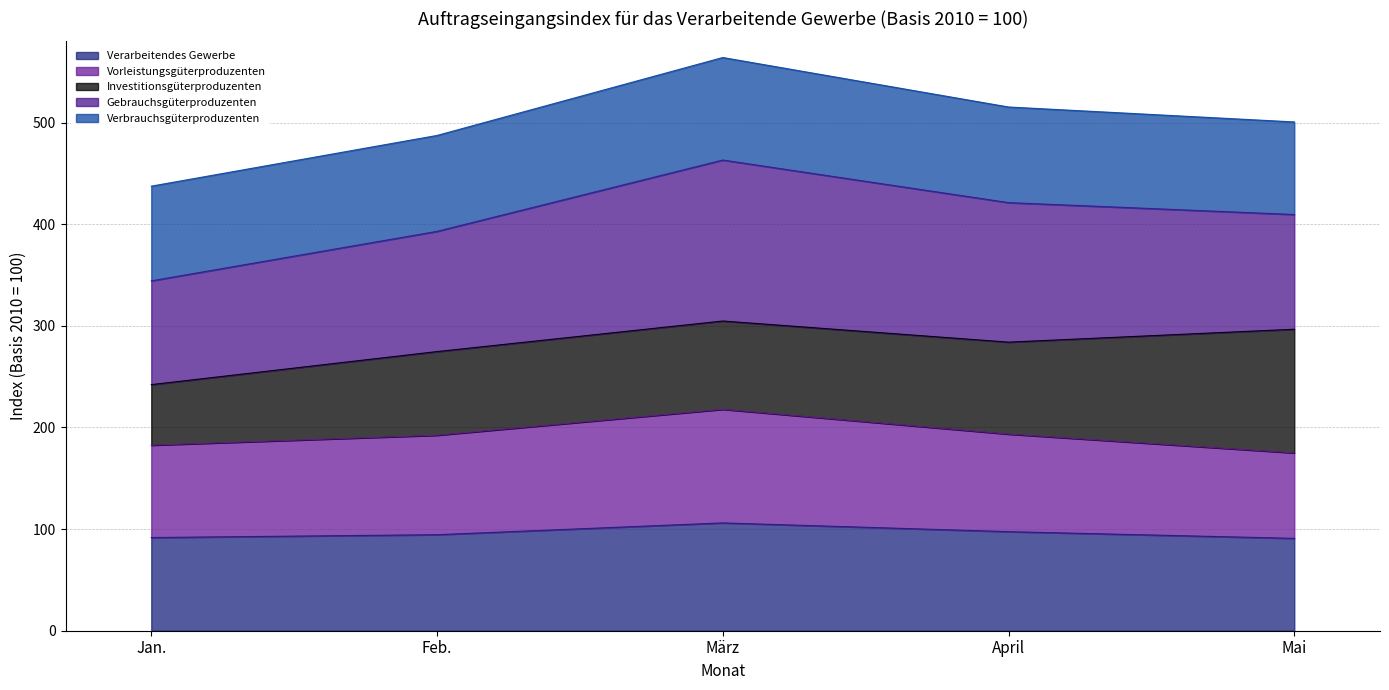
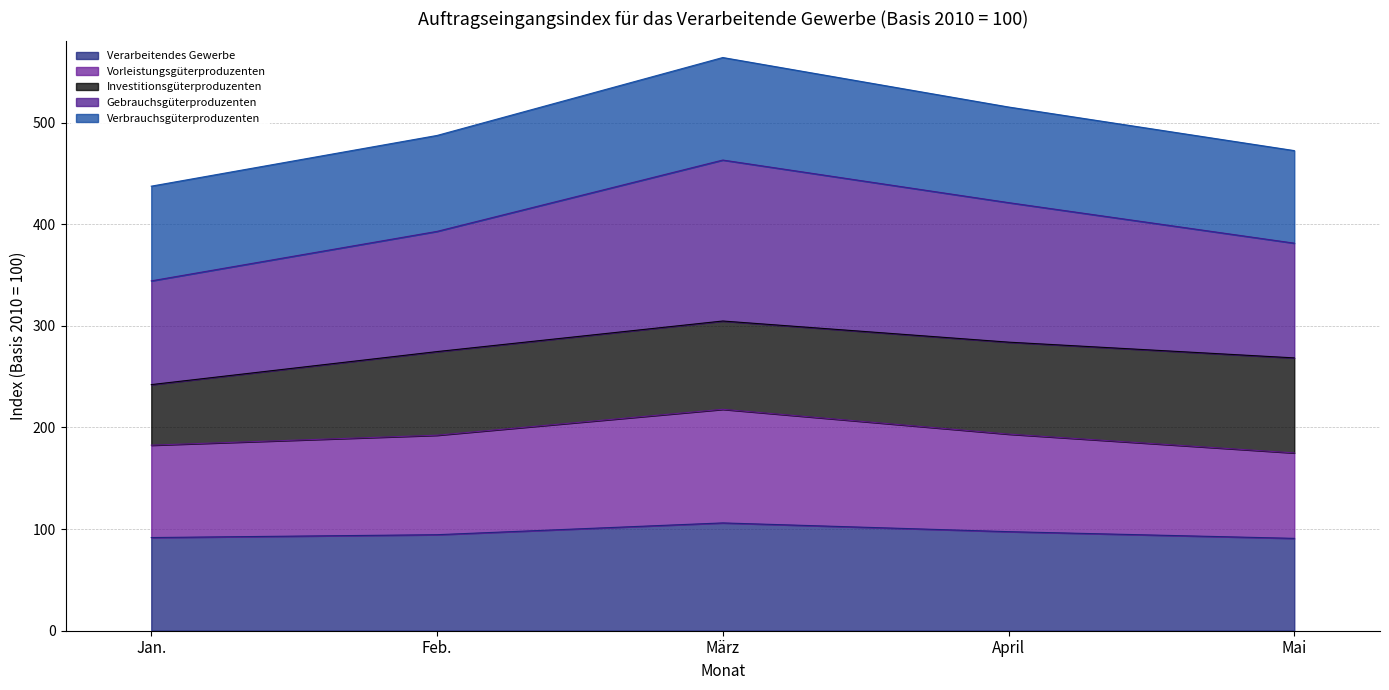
  {
    "Investitionsgüterproduzenten": {
      "Jan.": 60,
      "Feb.": 82,
      "März": 87,
      "April": 91,
-     "Mai": 122
+     "Mai": 94
    }
  }
